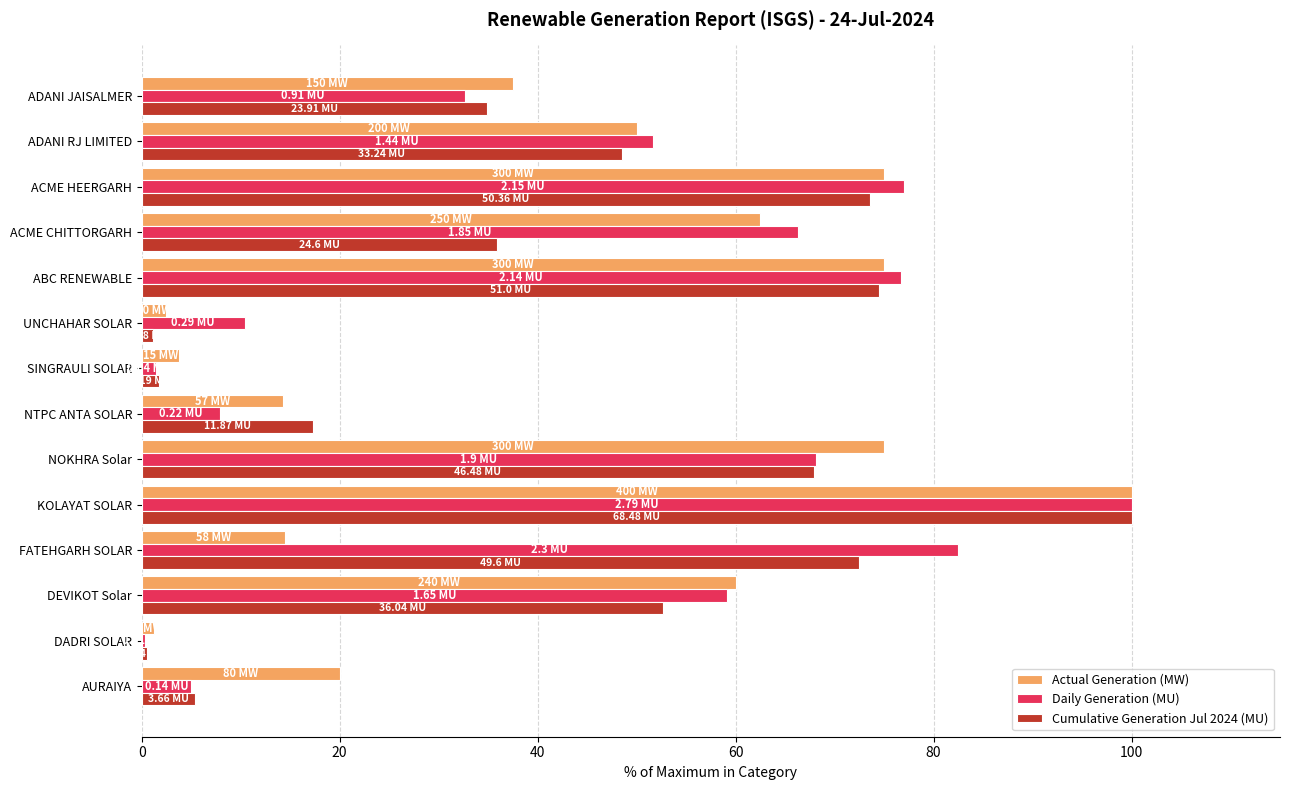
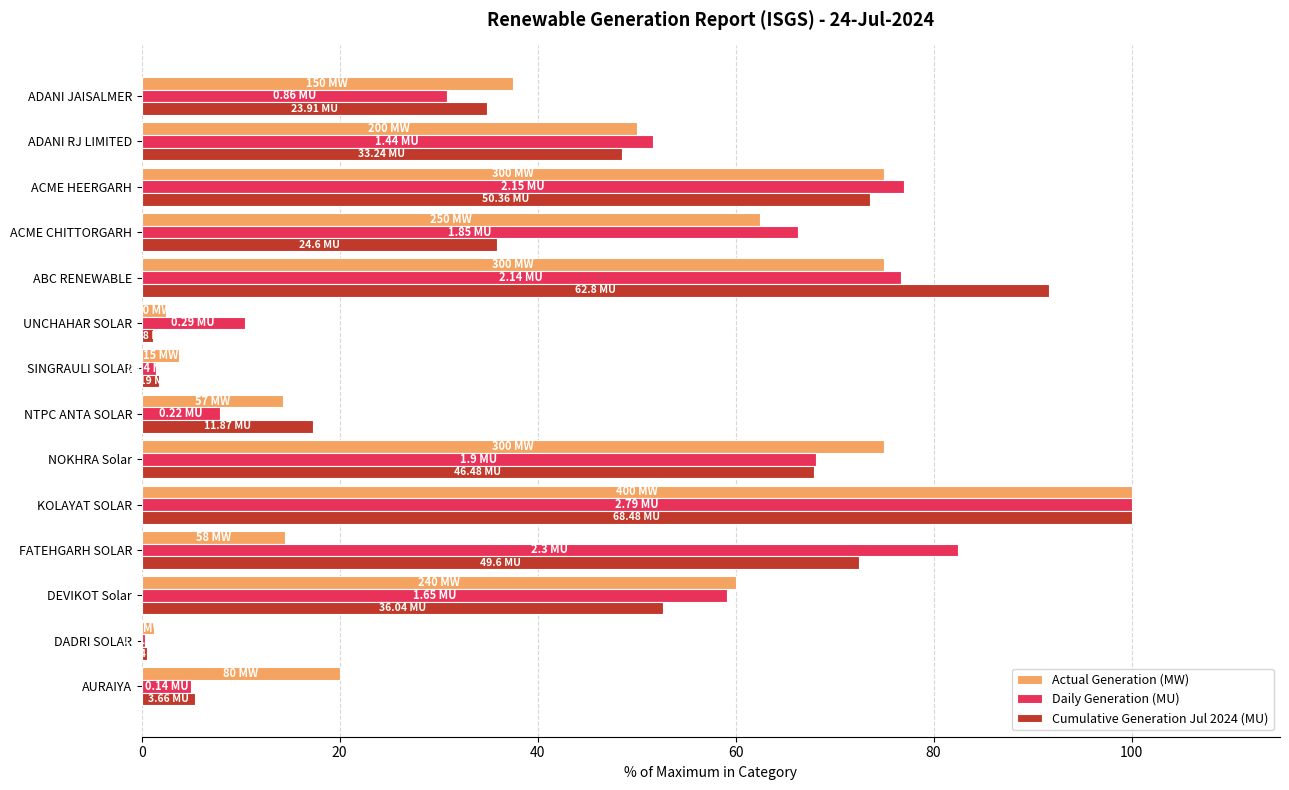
  {
    "Actual Generation (MW)": {
      "UNCHAHAR SOLAR": 3,
      "DADRI SOLAR": 1
    },
    "Daily Generation (MU)": {
-     "ADANI JAISALMER": 0.91
+     "ADANI JAISALMER": 0.86
    },
    "Cumulative Generation Jul 2024 (MU)": {
-     "ABC RENEWABLE": 51.0
+     "ABC RENEWABLE": 62.8
    }
  }
